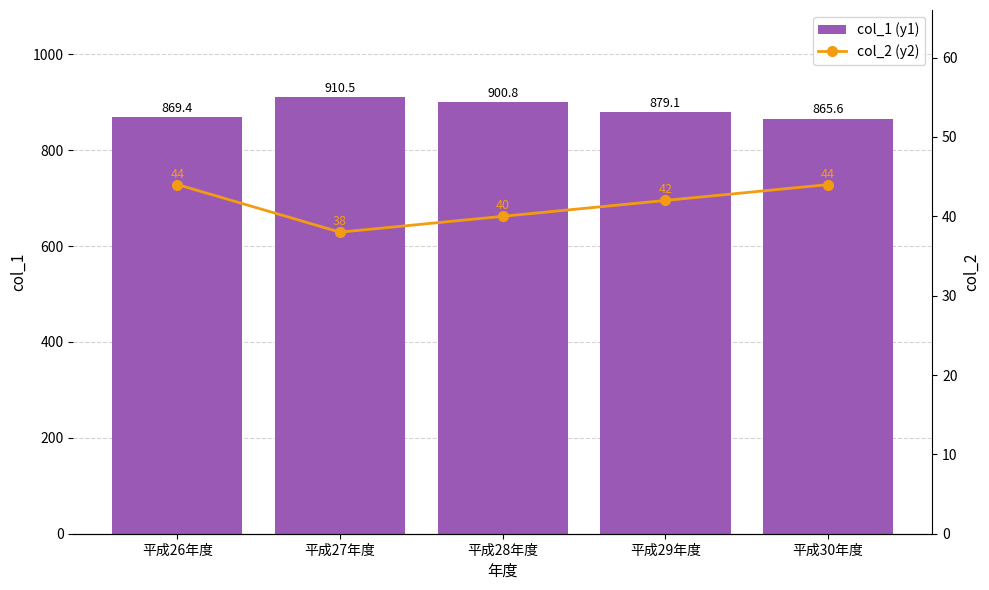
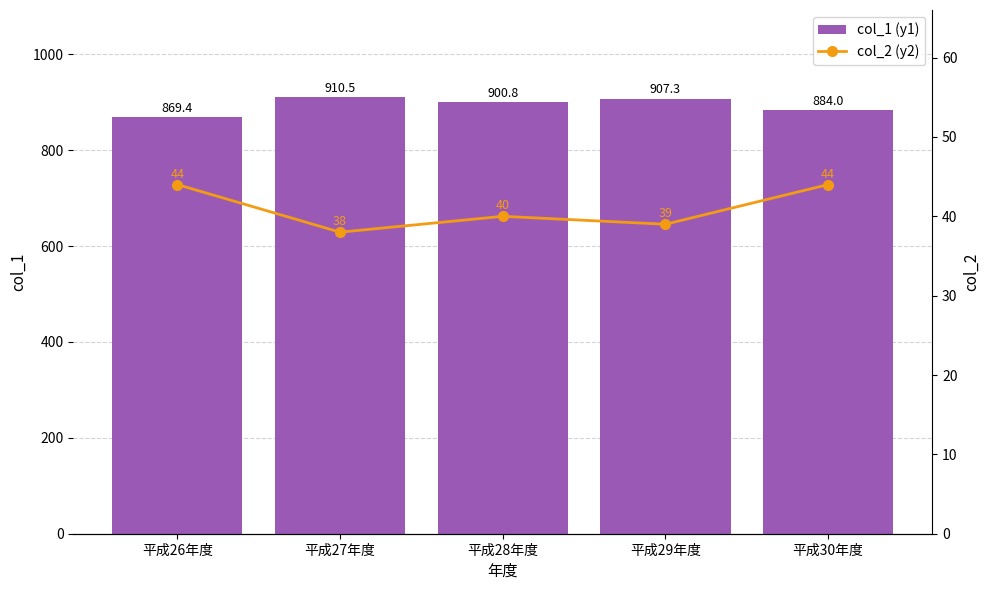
  {
    "col_1 (y1)": {
      "平成26年度": 869.4,
      "平成27年度": 910.5,
      "平成28年度": 900.8,
-     "平成29年度": 879.1,
-     "平成30年度": 865.6
+     "平成29年度": 907.3,
+     "平成30年度": 884.0
    },
    "col_2 (y2)": {
      "平成26年度": 44,
      "平成27年度": 38,
      "平成28年度": 40,
-     "平成29年度": 42,
+     "平成29年度": 39,
      "平成30年度": 44
    }
  }
